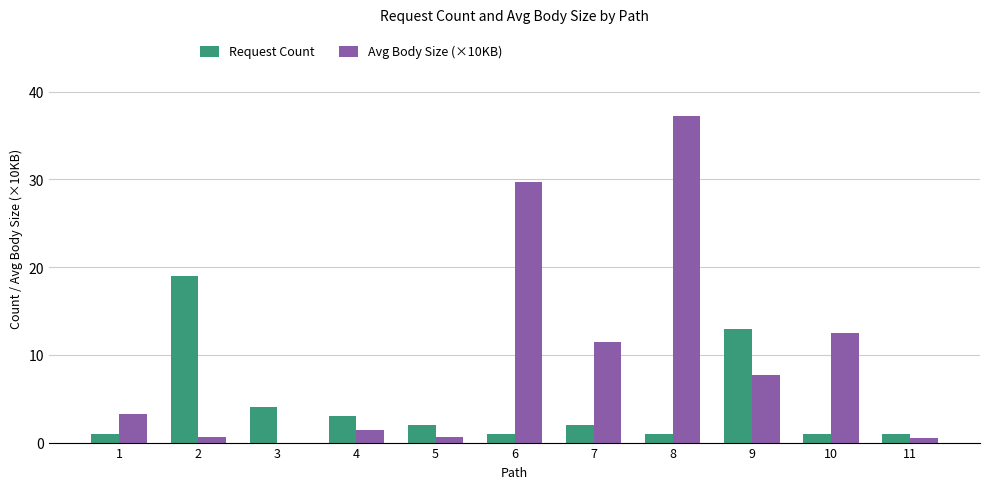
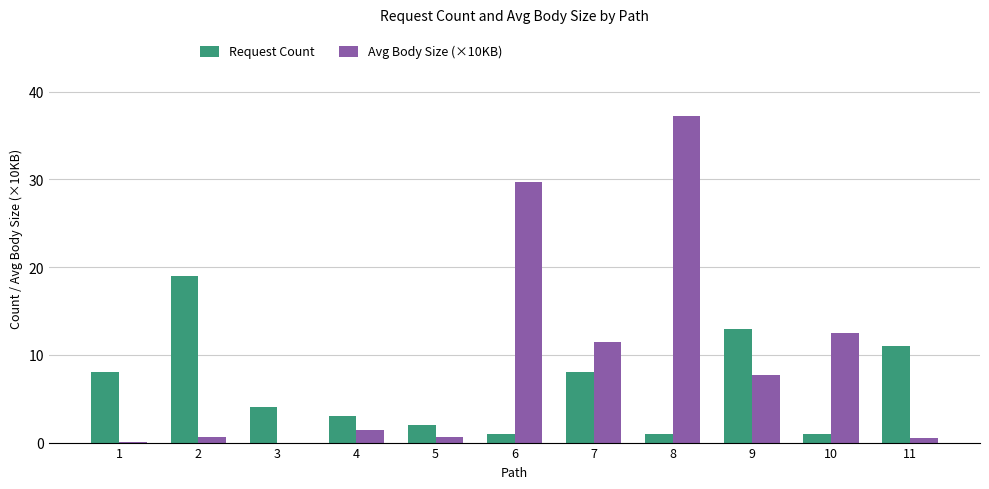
  {
    "Request Count": {
-     "1": 1,
+     "1": 8,
      "2": 19,
      "3": 4,
      "4": 3,
      "5": 2,
      "6": 1,
-     "7": 2,
+     "7": 8,
      "8": 1,
      "9": 13,
      "10": 1,
-     "11": 1
+     "11": 11
    },
    "Avg Body Size (×10KB)": {
-     "1": 3,
+     "1": 0,
      "2": 1,
      "3": 0,
      "4": 1,
      "5": 1,
      "6": 30,
      "7": 11,
      "8": 37,
      "9": 8,
      "10": 12,
      "11": 1
    }
  }
